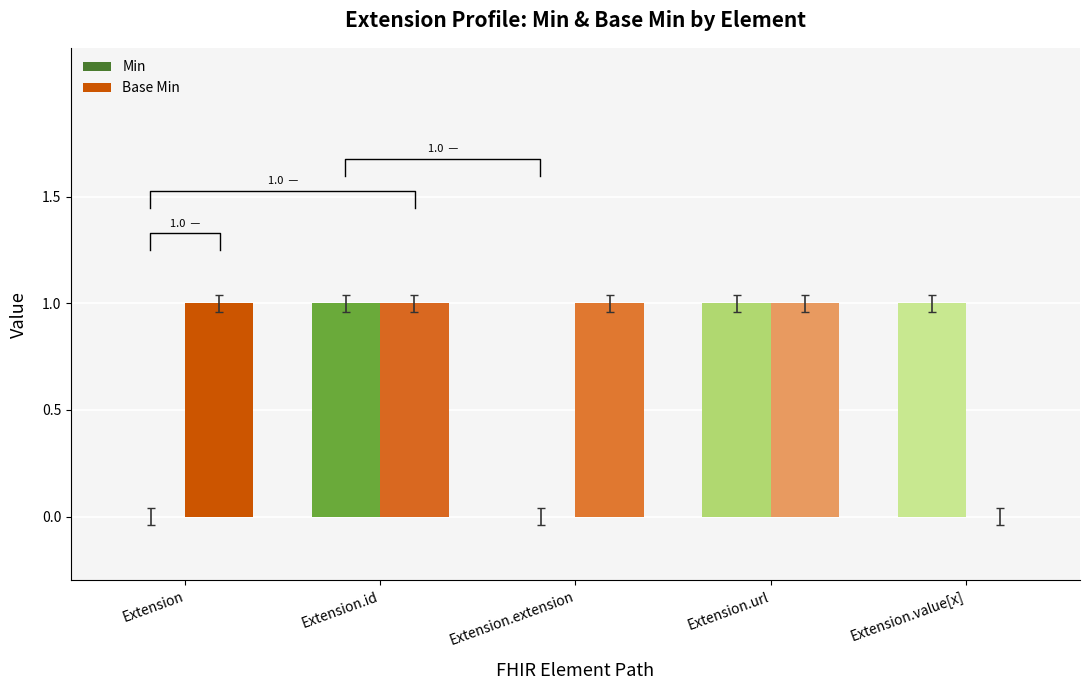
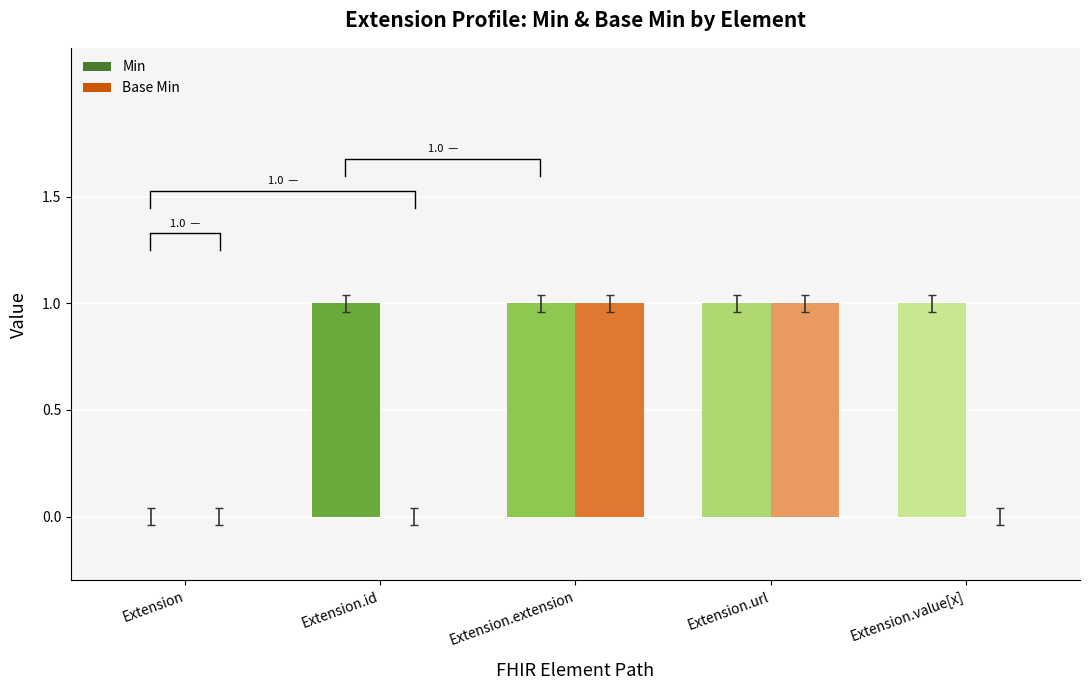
  {
    "Min": {
      "Extension": 0,
      "Extension.id": 1,
-     "Extension.extension": 0,
+     "Extension.extension": 1,
      "Extension.url": 1,
      "Extension.value[x]": 1
    },
    "Base Min": {
-     "Extension": 1,
-     "Extension.id": 1,
+     "Extension": 0,
+     "Extension.id": 0,
      "Extension.extension": 1,
      "Extension.url": 1,
      "Extension.value[x]": 0
    }
  }
